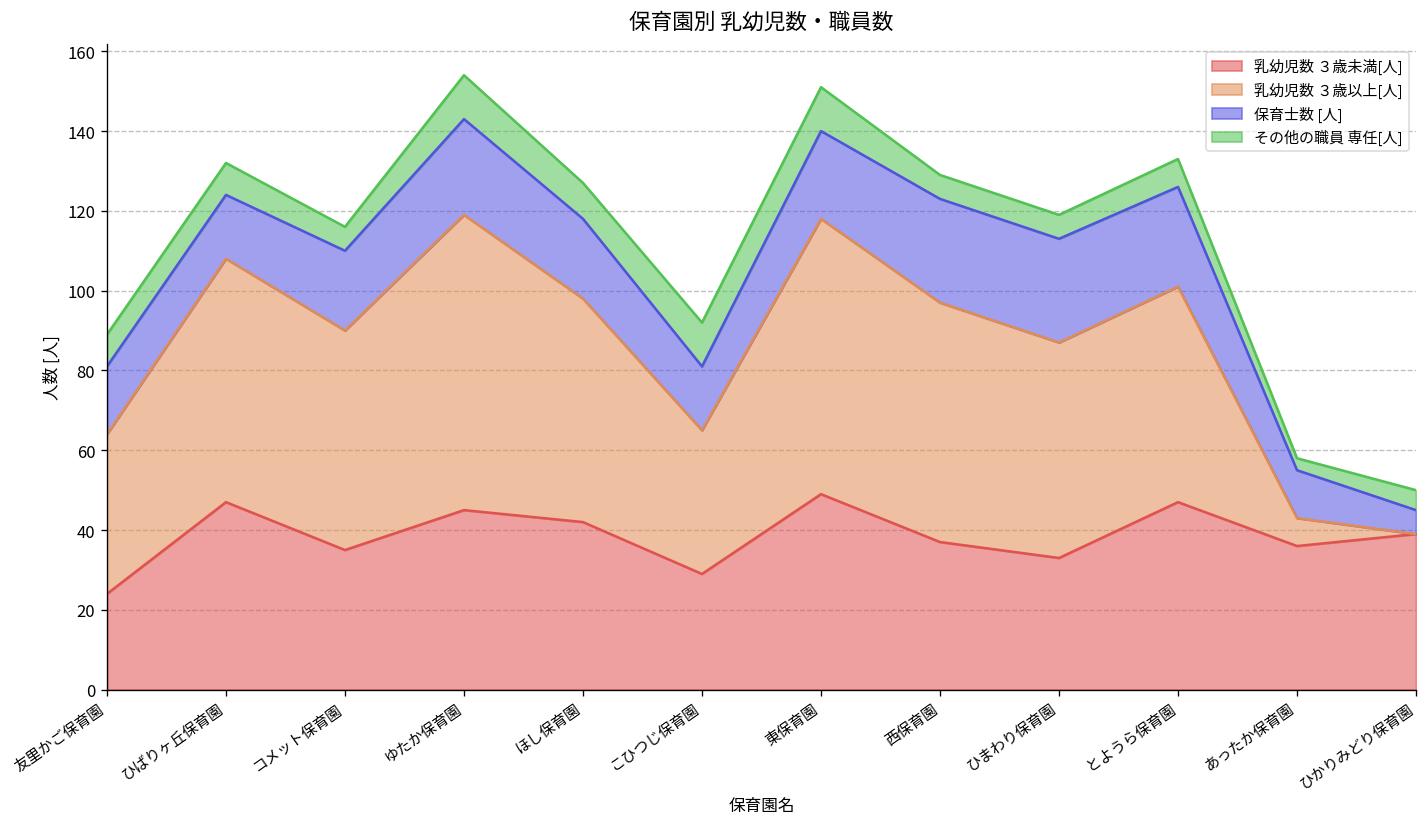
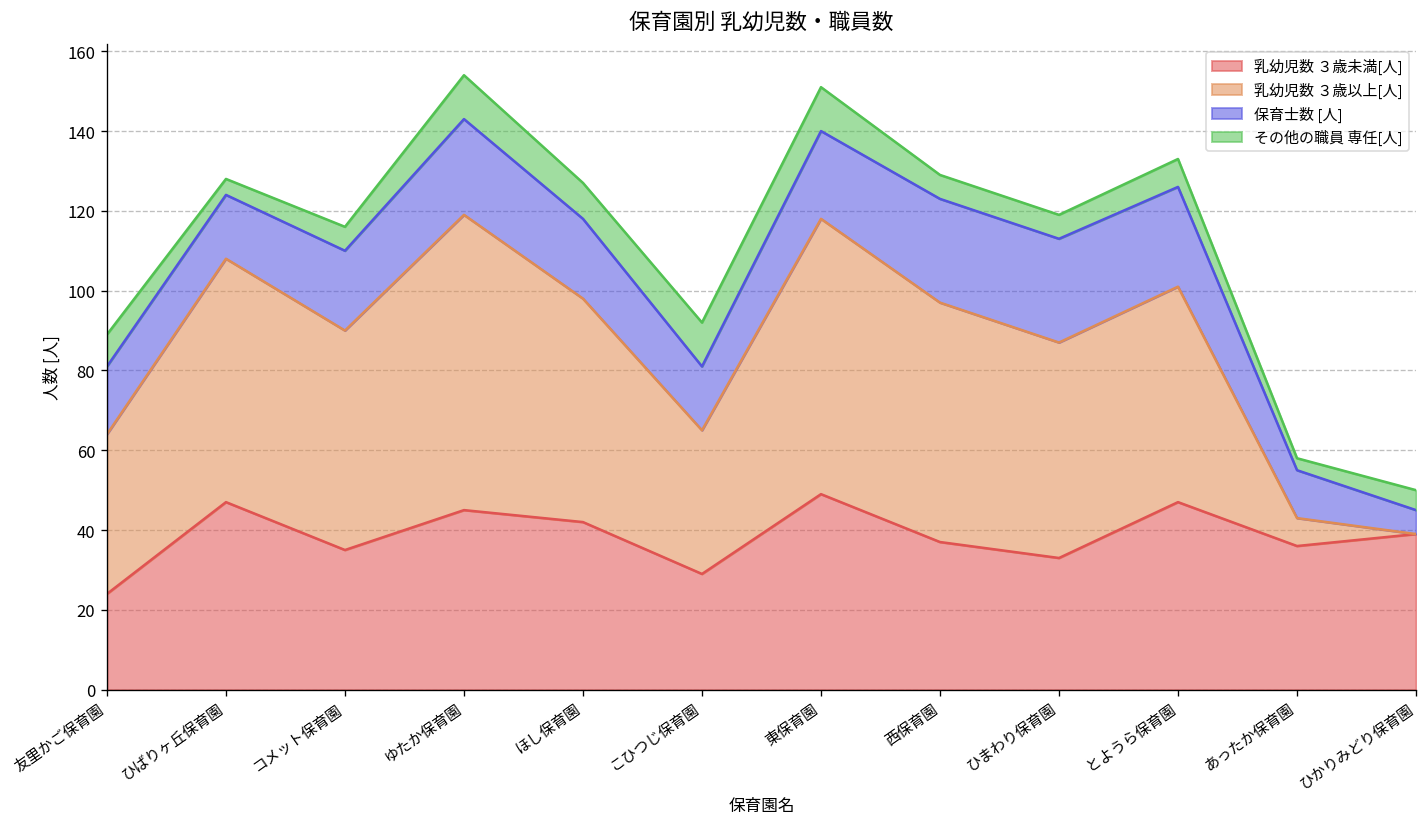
  {
    "保育士数 [人]": {
      "友里かご保育園": 17,
      "ひばりヶ丘保育園": 16,
      "コメット保育園": 20,
      "ゆたか保育園": 24,
      "ほし保育園": 20,
      "こひつじ保育園": 16,
      "東保育園": 22,
      "西保育園": 26,
      "ひまわり保育園": 26,
      "とようら保育園": 25,
      "あったか保育園": 12,
      "ひかりみどり保育園": 6
    },
    "その他の職員 専任[人]": {
      "友里かご保育園": 8,
-     "ひばりヶ丘保育園": 8,
+     "ひばりヶ丘保育園": 4,
      "コメット保育園": 6,
      "ゆたか保育園": 11,
      "ほし保育園": 9,
      "こひつじ保育園": 11,
      "東保育園": 11,
      "西保育園": 6,
      "ひまわり保育園": 6,
      "とようら保育園": 7,
      "あったか保育園": 3,
      "ひかりみどり保育園": 5
    }
  }
